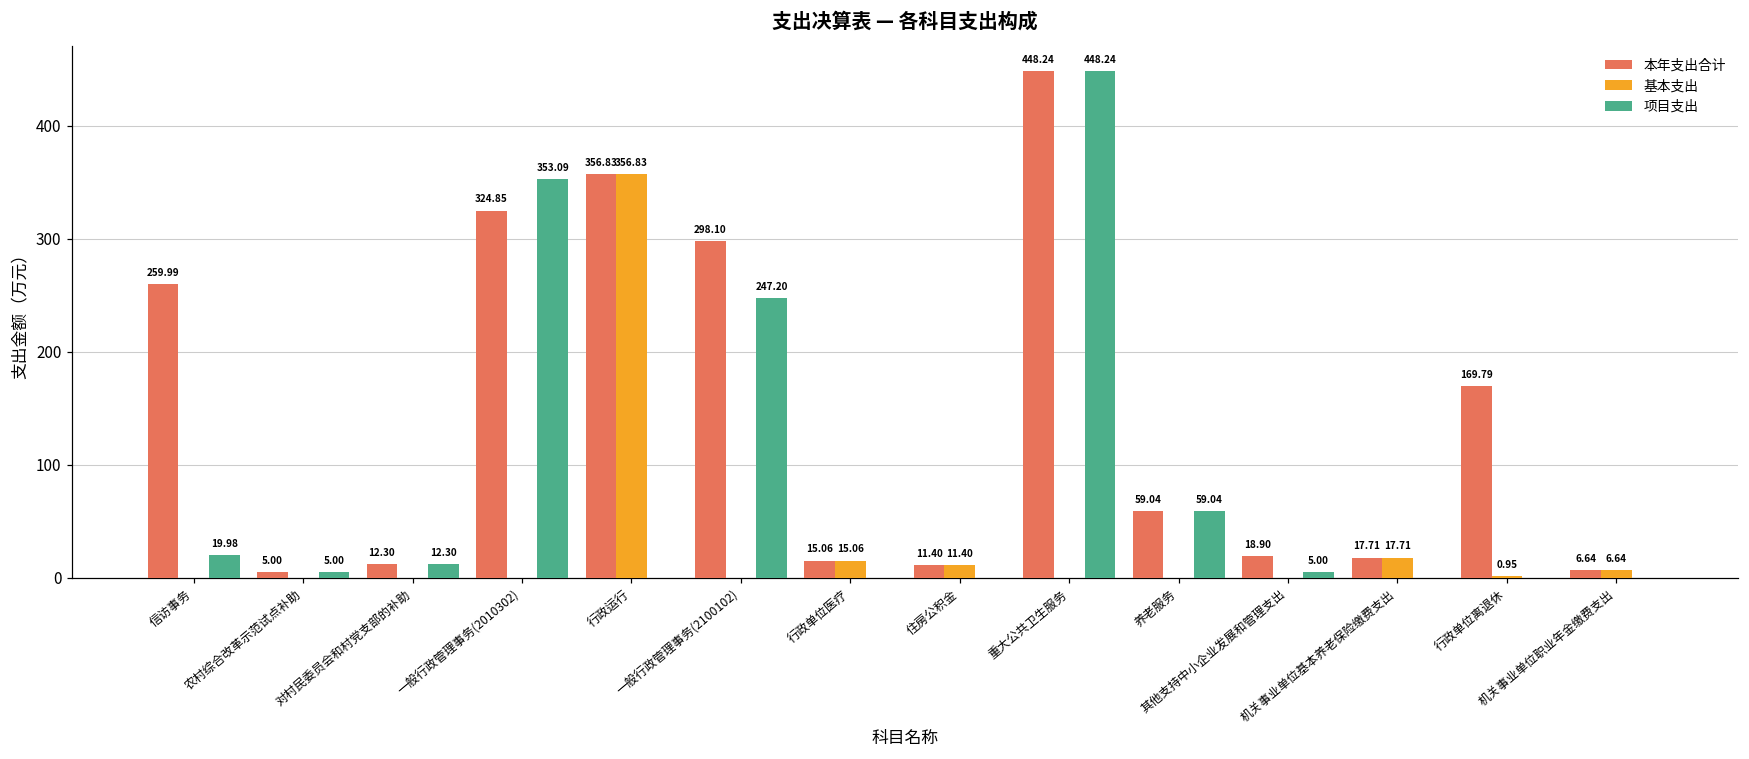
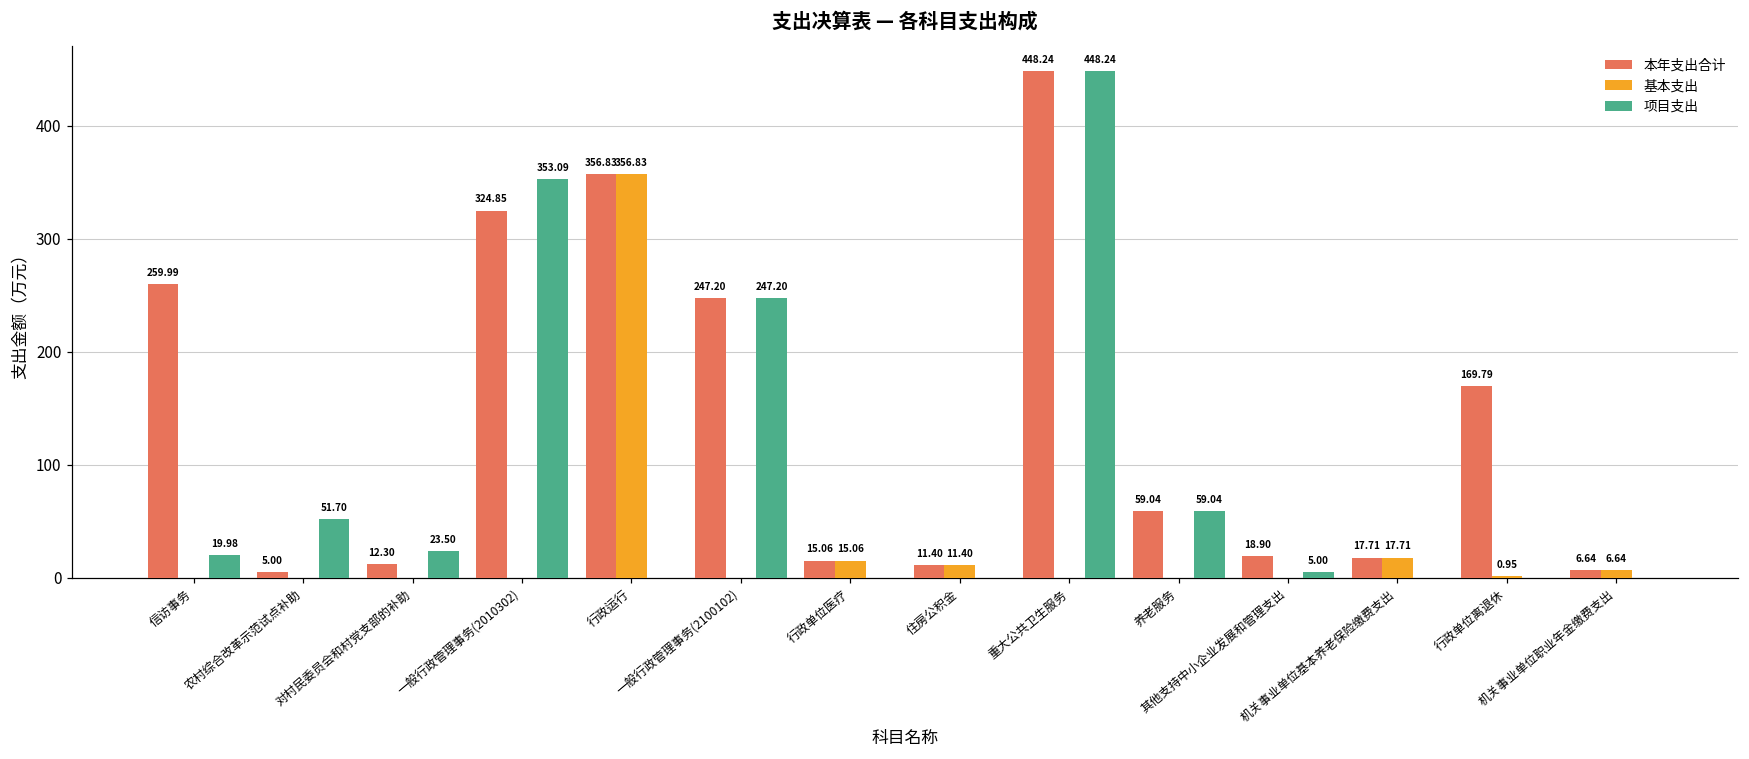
  {
    "本年支出合计": {
      "信访事务": 259.99,
      "农村综合改革示范试点补助": 5.00,
      "对村民委员会和村党支部的补助": 12.30,
      "一般行政管理事务(2010302)": 324.85,
      "行政运行": 356.83,
-     "一般行政管理事务(2100102)": 298.10,
+     "一般行政管理事务(2100102)": 247.20,
      "行政单位医疗": 15.06,
      "住房公积金": 11.40,
      "重大公共卫生服务": 448.24,
      "养老服务": 59.04,
      "其他支持中小企业发展和管理支出": 18.90,
      "机关事业单位基本养老保险缴费支出": 17.71,
      "行政单位离退休": 169.79,
      "机关事业单位职业年金缴费支出": 6.64
    },
    "基本支出": {
      "行政运行": 356.83,
      "行政单位医疗": 15.06,
      "住房公积金": 11.40,
      "机关事业单位基本养老保险缴费支出": 17.71,
      "行政单位离退休": 0.95,
      "机关事业单位职业年金缴费支出": 6.64
    },
    "项目支出": {
      "信访事务": 19.98,
-     "农村综合改革示范试点补助": 5.00,
-     "对村民委员会和村党支部的补助": 12.30,
+     "农村综合改革示范试点补助": 51.70,
+     "对村民委员会和村党支部的补助": 23.50,
      "一般行政管理事务(2010302)": 353.09,
      "一般行政管理事务(2100102)": 247.20,
      "重大公共卫生服务": 448.24,
      "养老服务": 59.04,
      "其他支持中小企业发展和管理支出": 5.00
    }
  }
